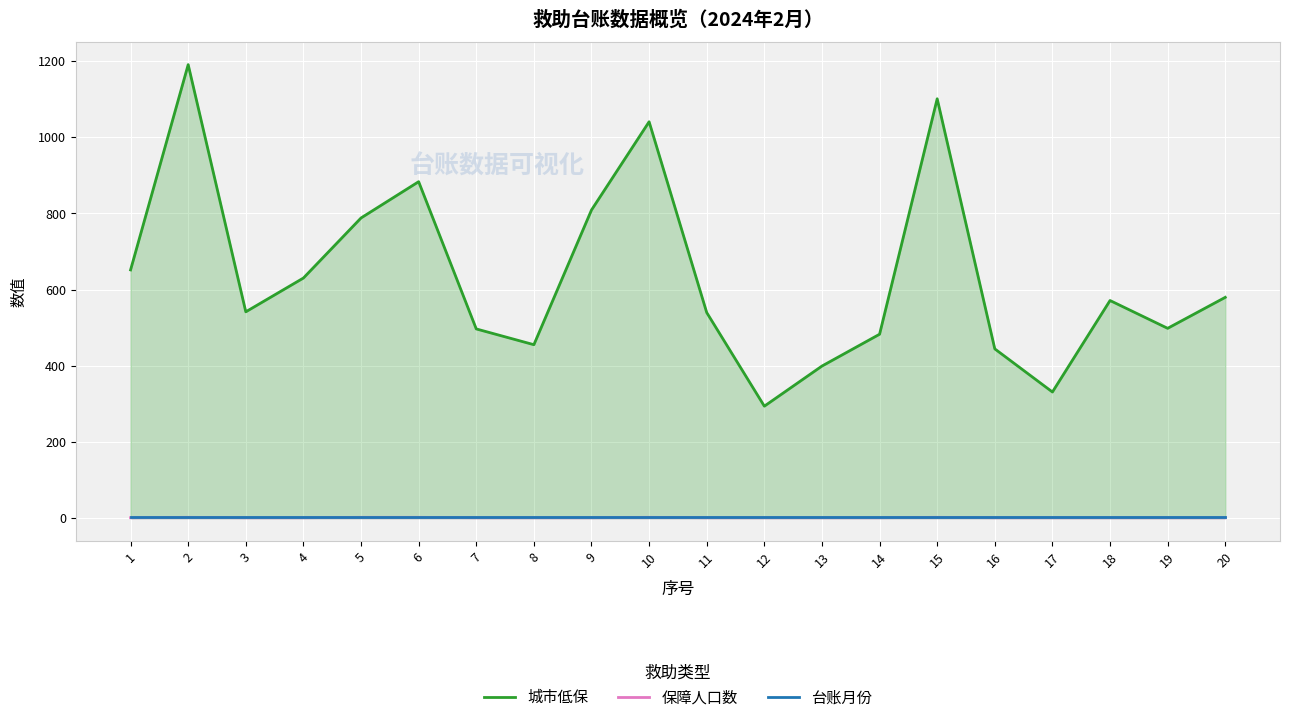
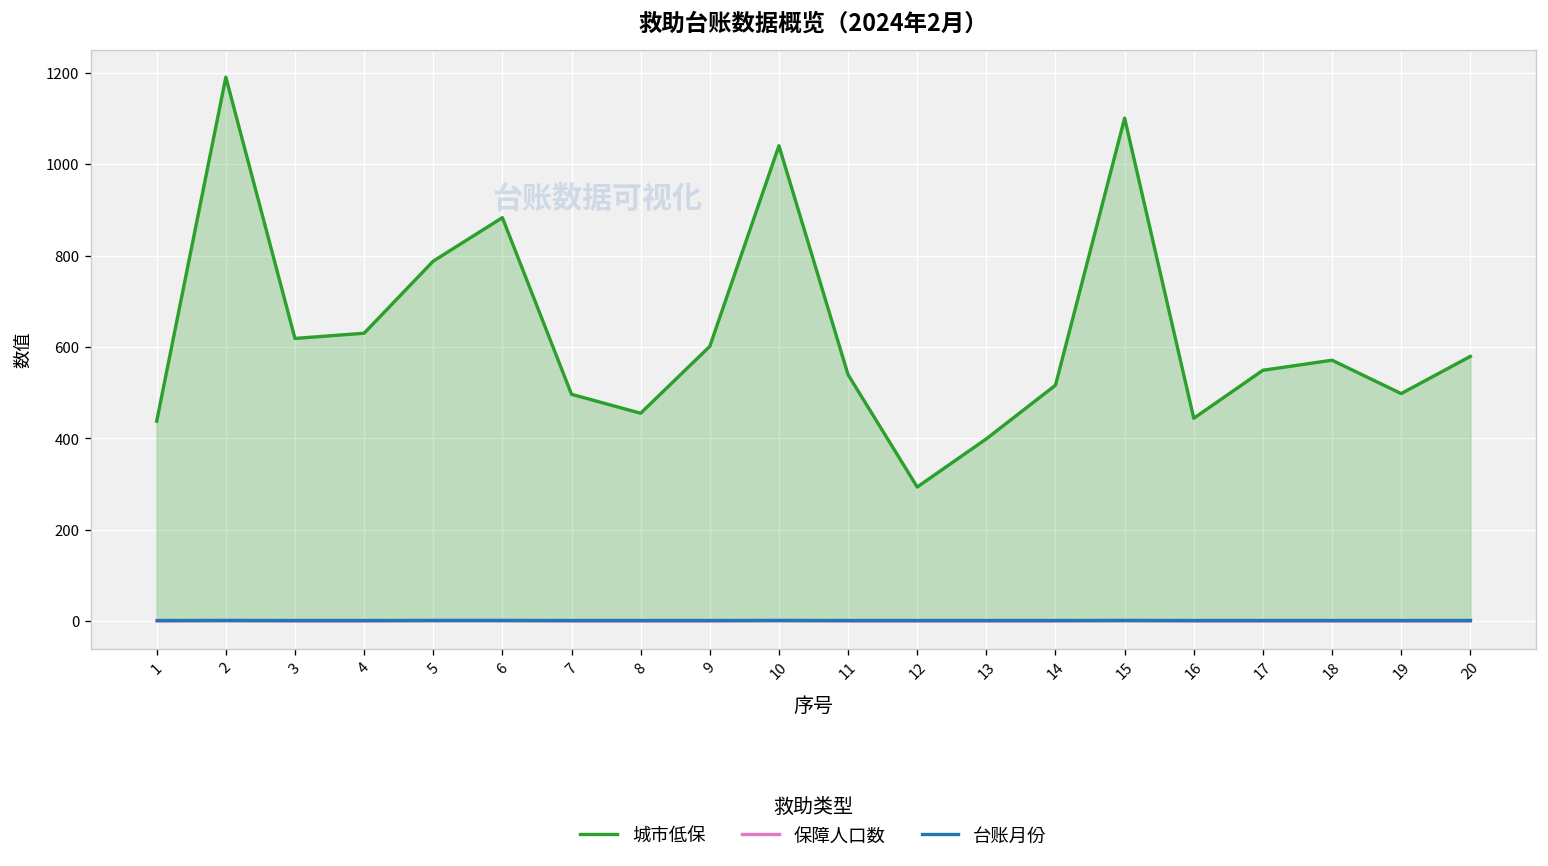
  {
    "城市低保": {
-     "1": 650,
+     "1": 440,
      "2": 1190,
-     "3": 540,
+     "3": 620,
      "4": 630,
      "5": 790,
      "6": 880,
      "7": 500,
      "8": 460,
-     "9": 810,
+     "9": 600,
      "10": 1040,
      "11": 540,
      "12": 290,
      "13": 400,
-     "14": 480,
+     "14": 520,
      "15": 1100,
      "16": 440,
-     "17": 330,
+     "17": 550,
      "18": 570,
      "19": 500,
      "20": 580
    },
    "台账月份": {
      "1": 0,
      "2": 0,
      "3": 0,
      "4": 0,
      "5": 0,
      "6": 0,
      "7": 0,
      "8": 0,
      "9": 0,
      "10": 0,
      "11": 0,
      "12": 0,
      "13": 0,
      "14": 0,
      "15": 0,
      "16": 0,
      "17": 0,
      "18": 0,
      "19": 0,
      "20": 0
    }
  }
